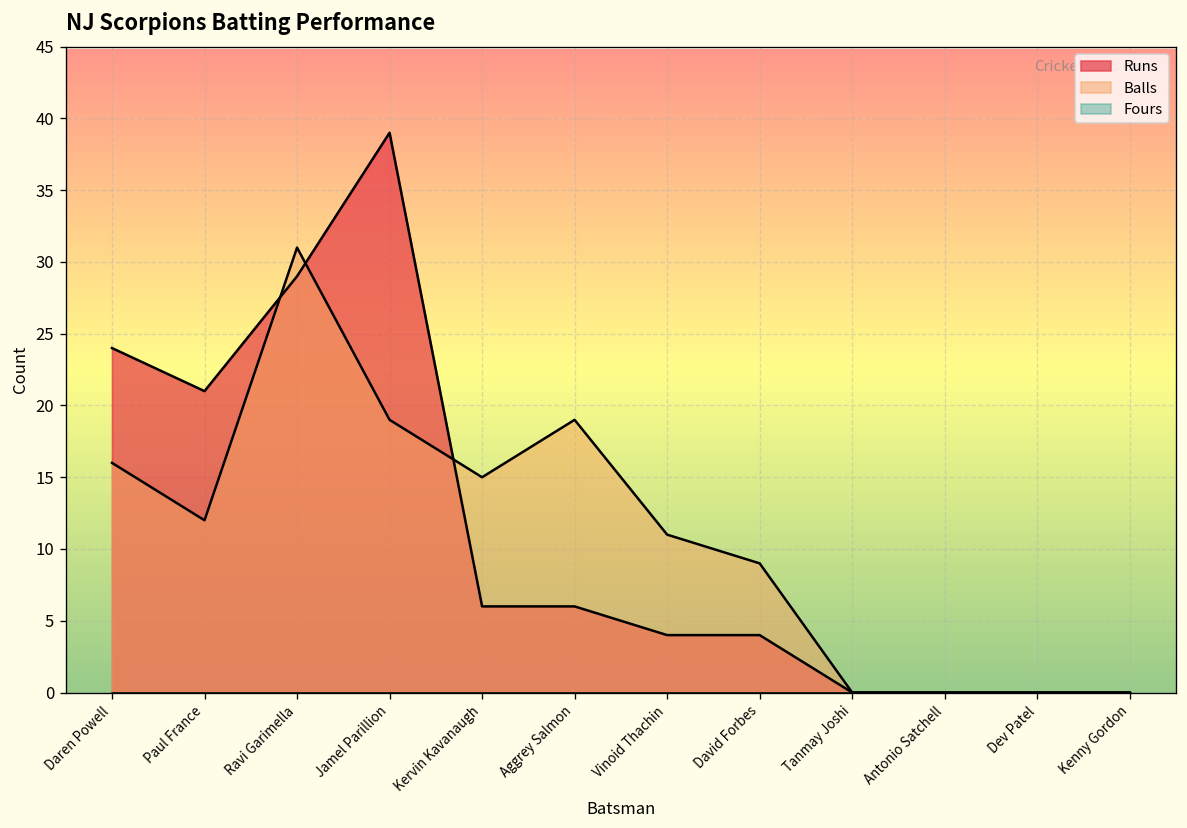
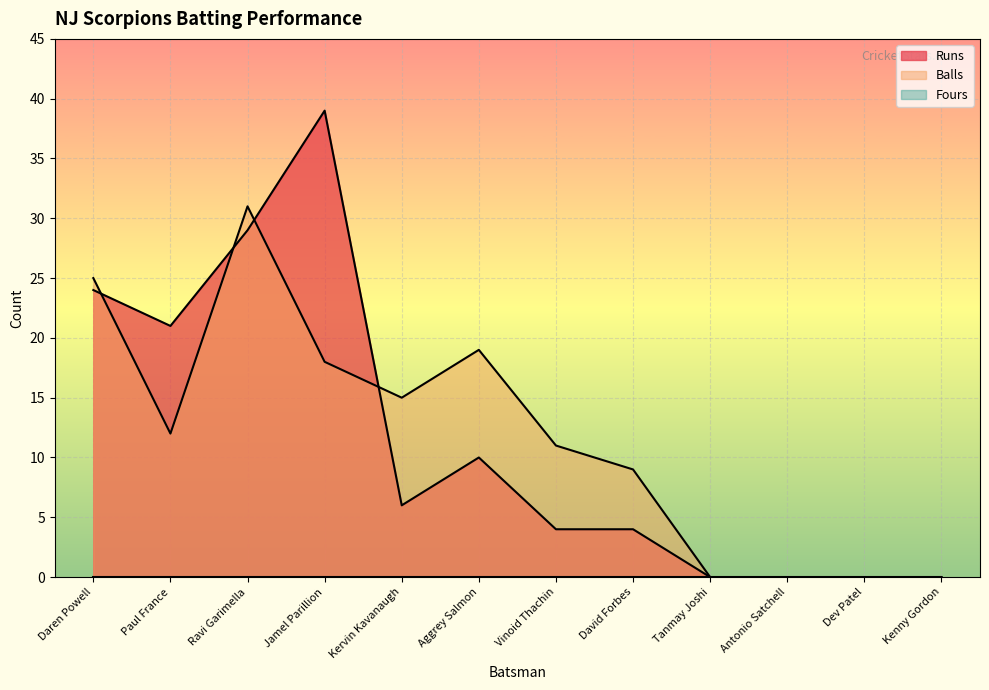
  {
    "Runs": {
      "Daren Powell": 24,
      "Paul France": 21,
      "Ravi Garimella": 29,
      "Jamel Parillion": 39,
      "Kervin Kavanaugh": 6,
-     "Aggrey Salmon": 6,
+     "Aggrey Salmon": 10,
      "Vinoid Thachin": 4,
      "David Forbes": 4
    },
    "Balls": {
-     "Daren Powell": 16,
+     "Daren Powell": 25,
      "Paul France": 12,
      "Ravi Garimella": 31,
-     "Jamel Parillion": 19,
+     "Jamel Parillion": 18,
      "Kervin Kavanaugh": 15,
      "Aggrey Salmon": 19,
      "Vinoid Thachin": 11,
      "David Forbes": 9
    },
    "Fours": {
      "Daren Powell": 0,
      "Paul France": 0,
      "Ravi Garimella": 0,
      "Jamel Parillion": 0,
      "Kervin Kavanaugh": 0,
      "Aggrey Salmon": 0,
      "Vinoid Thachin": 0,
      "David Forbes": 0
    }
  }
